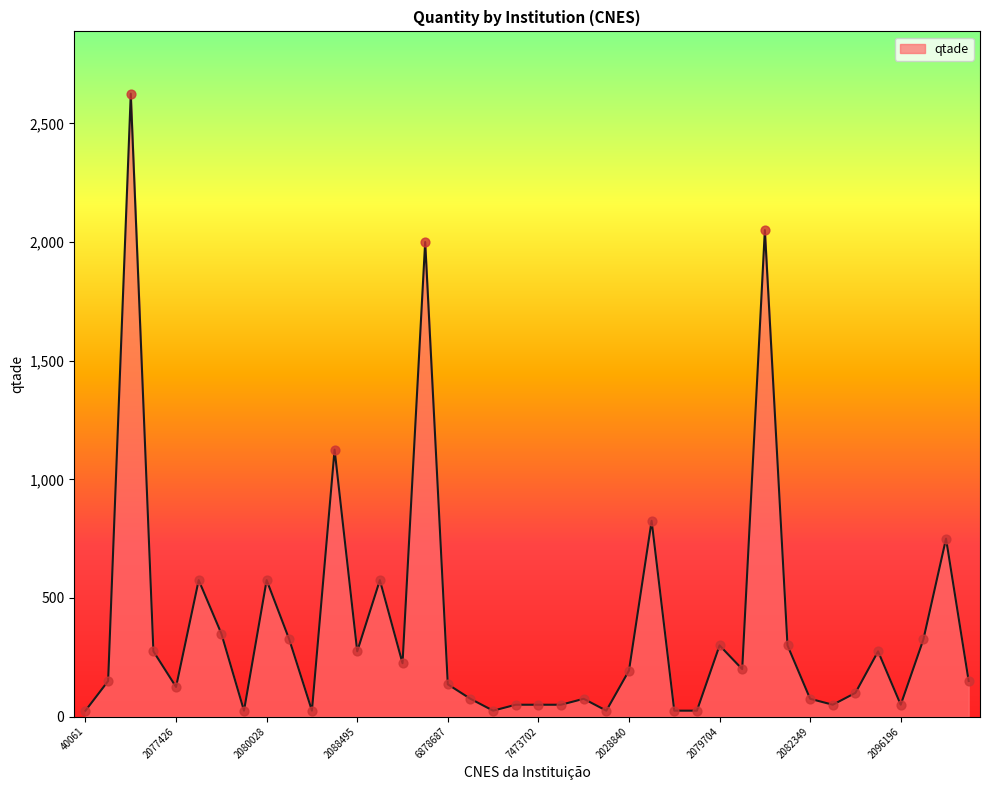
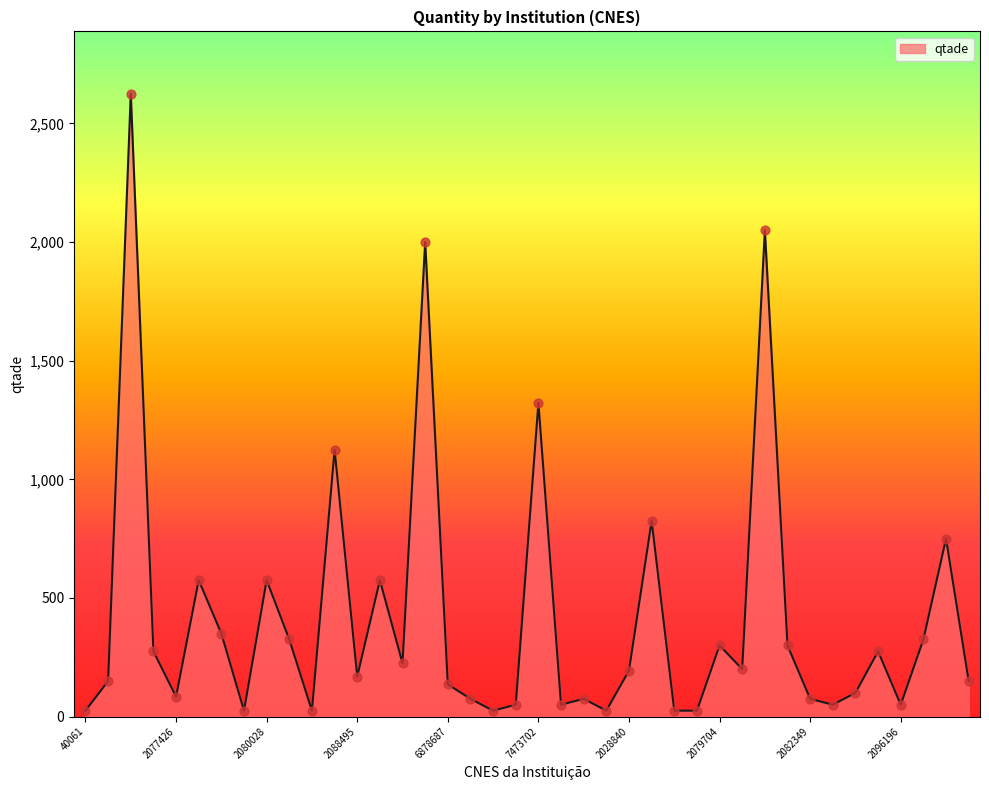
  {
    "40061": "30",
-   "2077426": "130",
+   "2077426": "80",
    "2080028": "580",
-   "2088495": "280",
+   "2088495": "170",
    "6878687": "140",
-   "7473702": "50",
+   "7473702": "1,320",
    "2028840": "190",
    "2079704": "300",
    "2082349": "80",
    "2096196": "50"
  }
